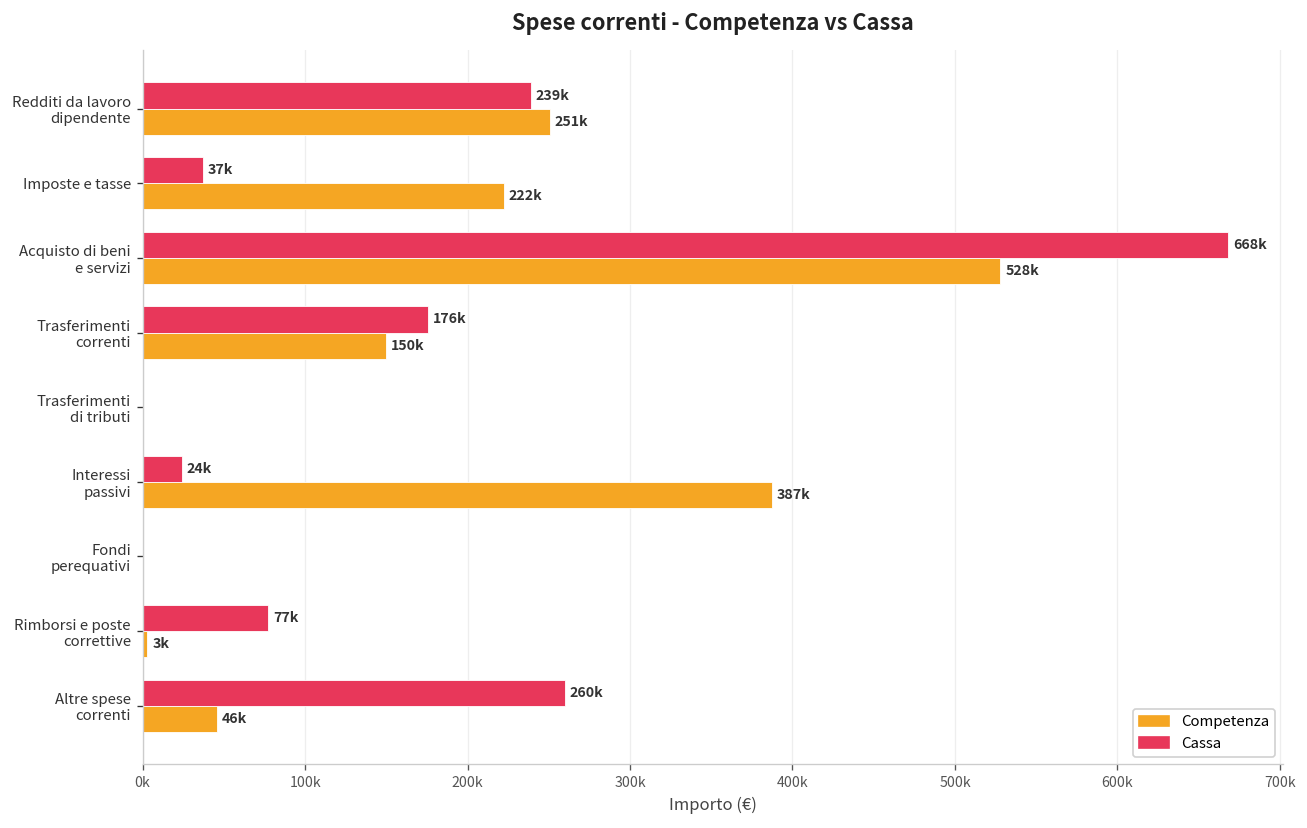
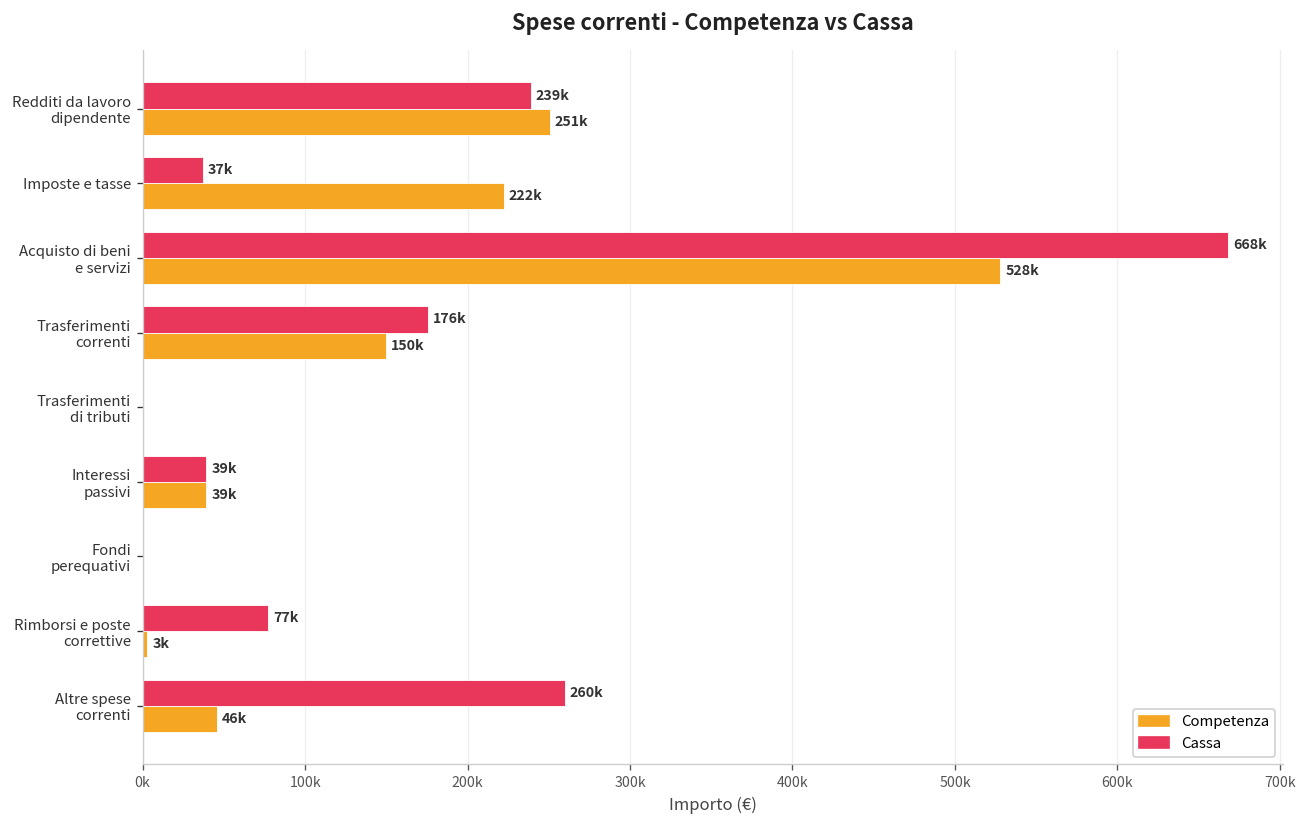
  {
    "Competenza": {
      "Redditi da lavoro dipendente": "251k",
      "Imposte e tasse": "222k",
      "Acquisto di beni e servizi": "528k",
      "Trasferimenti correnti": "150k",
-     "Interessi passivi": "387k",
+     "Interessi passivi": "39k",
      "Rimborsi e poste correttive": "3k",
      "Altre spese correnti": "46k"
    },
    "Cassa": {
      "Redditi da lavoro dipendente": "239k",
      "Imposte e tasse": "37k",
      "Acquisto di beni e servizi": "668k",
      "Trasferimenti correnti": "176k",
-     "Interessi passivi": "24k",
+     "Interessi passivi": "39k",
      "Rimborsi e poste correttive": "77k",
      "Altre spese correnti": "260k"
    }
  }
